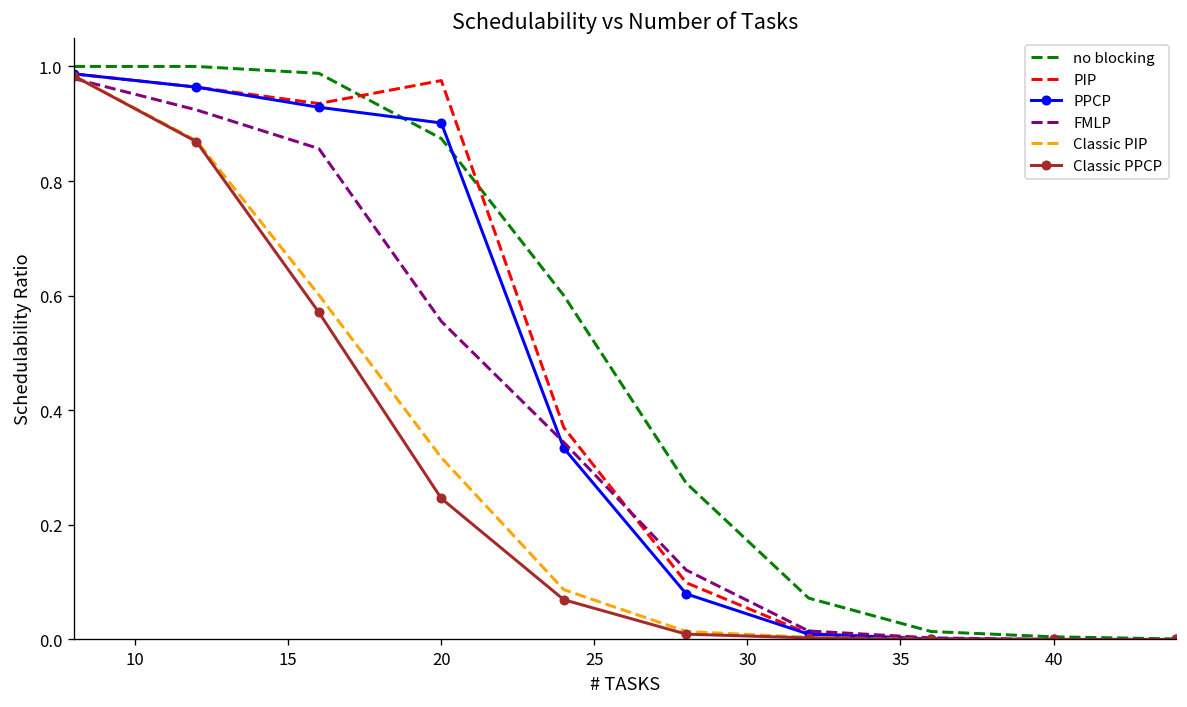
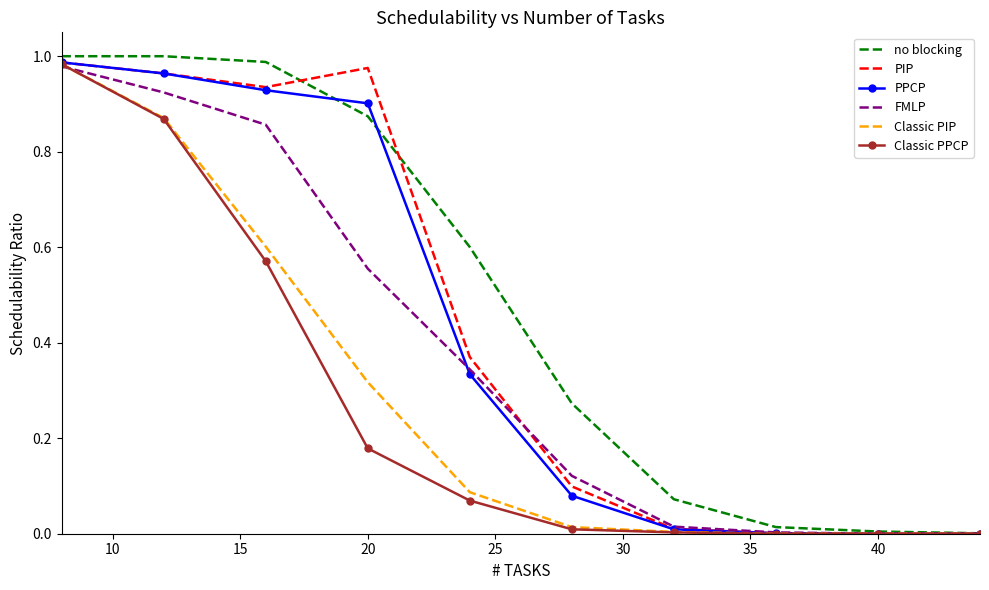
  {
    "no blocking": {
      "20": 0.87
    },
    "PIP": {
      "20": 0.98
    },
    "PPCP": {
      "20": 0.90
    },
    "FMLP": {
      "20": 0.56
    },
    "Classic PIP": {
      "20": 0.32
    },
    "Classic PPCP": {
-     "20": 0.25
+     "20": 0.18
    }
  }
